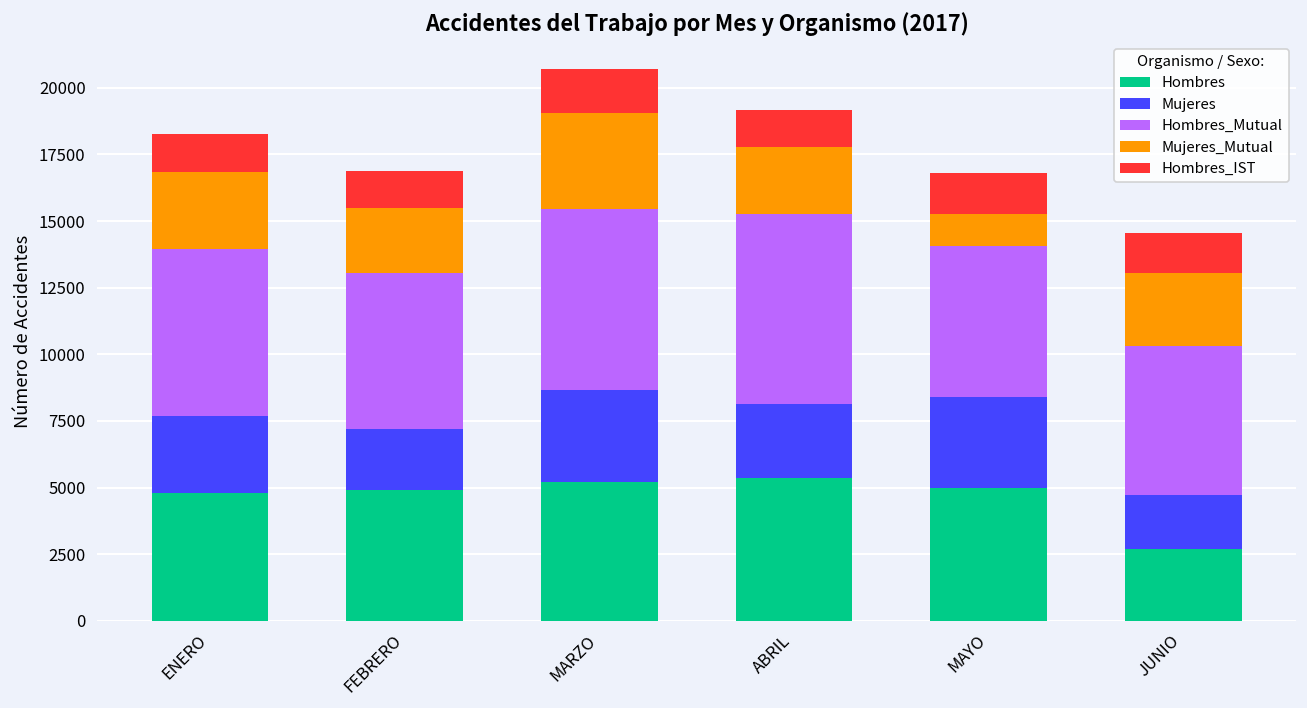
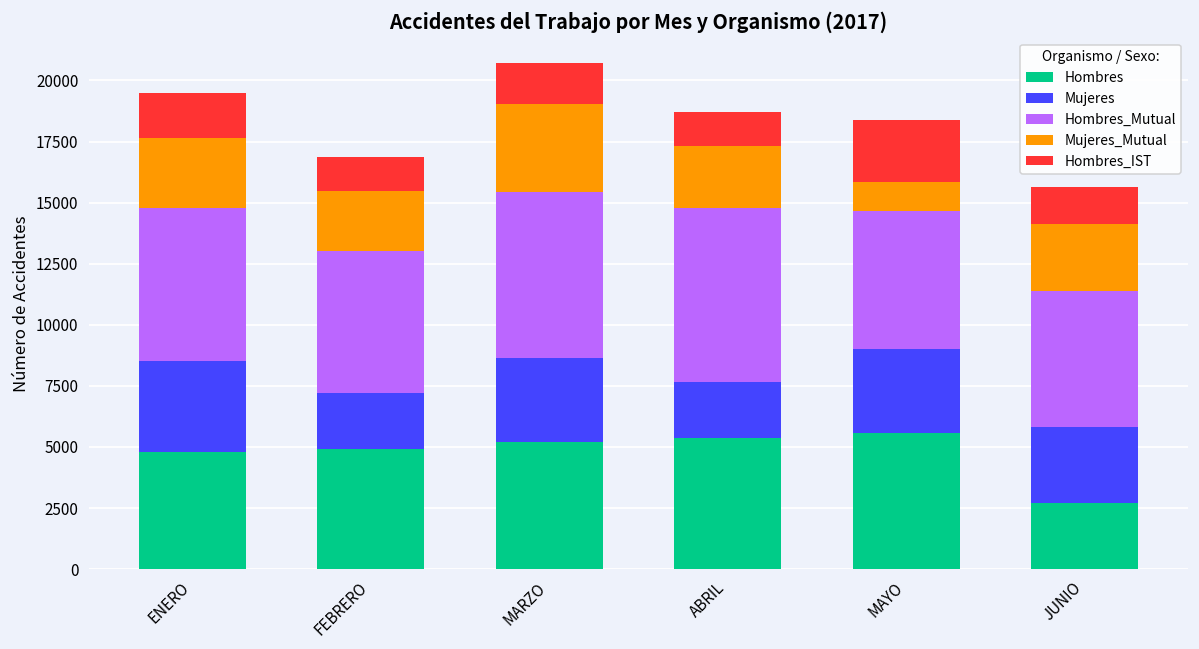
  {
    "Hombres": {
      "ENERO": 4800,
      "FEBRERO": 4900,
      "MARZO": 5200,
      "ABRIL": 5400,
-     "MAYO": 5000,
+     "MAYO": 5600,
      "JUNIO": 2700
    },
    "Mujeres": {
-     "ENERO": 2900,
+     "ENERO": 3700,
      "FEBRERO": 2300,
      "MARZO": 3400,
-     "ABRIL": 2800,
+     "ABRIL": 2300,
      "MAYO": 3400,
-     "JUNIO": 2000
+     "JUNIO": 3100
    },
    "Hombres_Mutual": {
      "ENERO": 6200,
      "FEBRERO": 5800,
      "MARZO": 6800,
      "ABRIL": 7100,
      "MAYO": 5700,
      "JUNIO": 5600
    },
    "Mujeres_Mutual": {
      "ENERO": 2900,
      "FEBRERO": 2400,
      "MARZO": 3600,
      "ABRIL": 2500,
      "MAYO": 1200,
      "JUNIO": 2700
    },
    "Hombres_IST": {
-     "ENERO": 1400,
+     "ENERO": 1900,
      "FEBRERO": 1400,
      "MARZO": 1700,
      "ABRIL": 1400,
-     "MAYO": 1600,
+     "MAYO": 2500,
      "JUNIO": 1500
    }
  }
